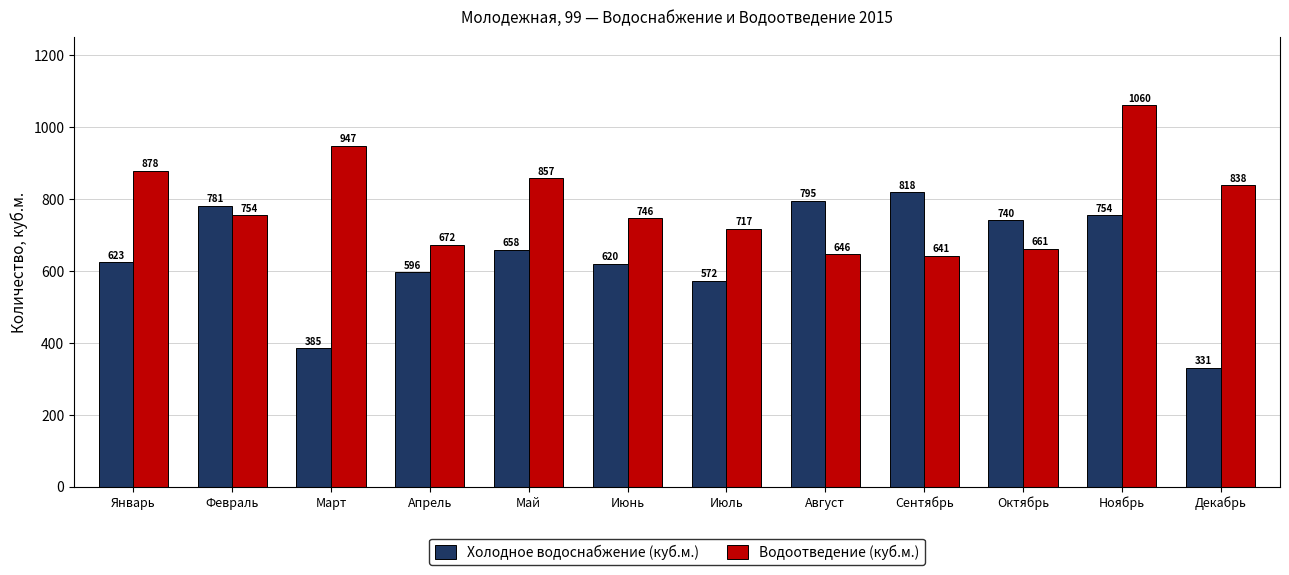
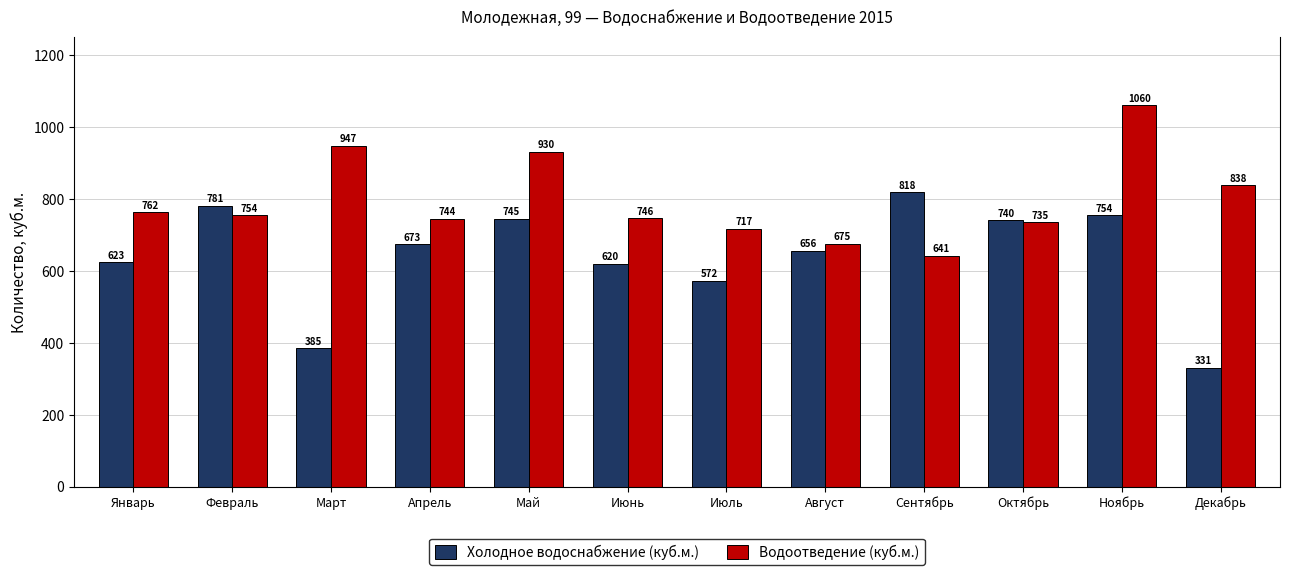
  {
    "Холодное водоснабжение (куб.м.)": {
      "Январь": 623,
      "Февраль": 781,
      "Март": 385,
-     "Апрель": 596,
-     "Май": 658,
+     "Апрель": 673,
+     "Май": 745,
      "Июнь": 620,
      "Июль": 572,
-     "Август": 795,
+     "Август": 656,
      "Сентябрь": 818,
      "Октябрь": 740,
      "Ноябрь": 754,
      "Декабрь": 331
    },
    "Водоотведение (куб.м.)": {
-     "Январь": 878,
+     "Январь": 762,
      "Февраль": 754,
      "Март": 947,
-     "Апрель": 672,
-     "Май": 857,
+     "Апрель": 744,
+     "Май": 930,
      "Июнь": 746,
      "Июль": 717,
-     "Август": 646,
+     "Август": 675,
      "Сентябрь": 641,
-     "Октябрь": 661,
+     "Октябрь": 735,
      "Ноябрь": 1060,
      "Декабрь": 838
    }
  }
